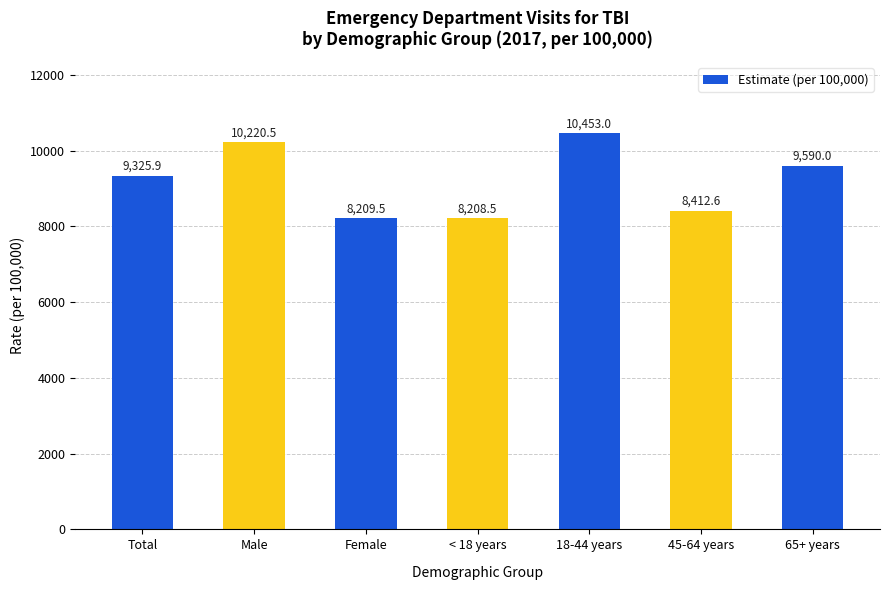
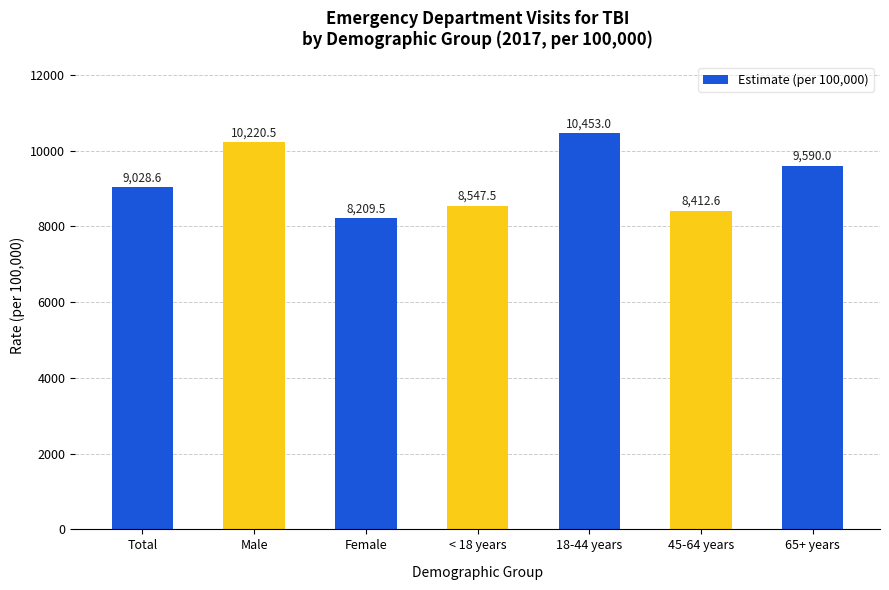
  {
-   "Total": "9,325.9",
+   "Total": "9,028.6",
    "Male": "10,220.5",
    "Female": "8,209.5",
-   "< 18 years": "8,208.5",
+   "< 18 years": "8,547.5",
    "18-44 years": "10,453.0",
    "45-64 years": "8,412.6",
    "65+ years": "9,590.0"
  }
